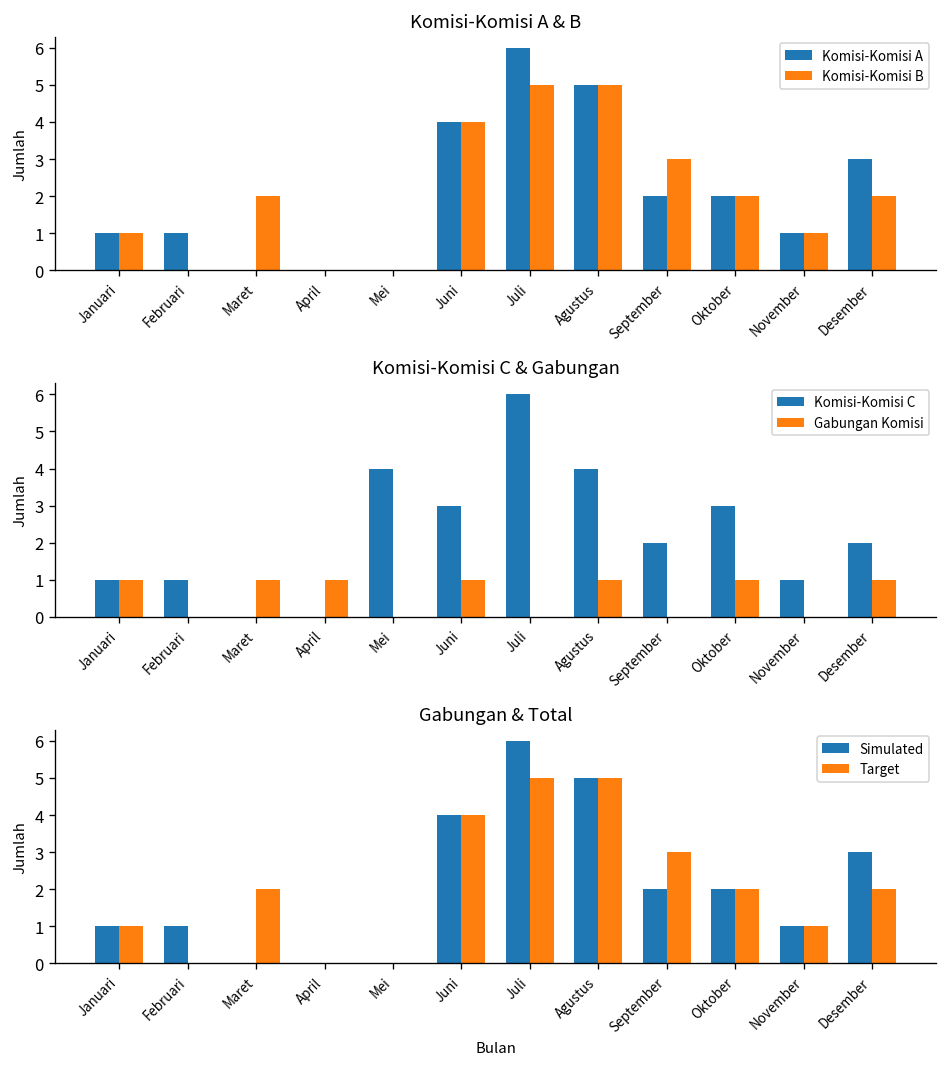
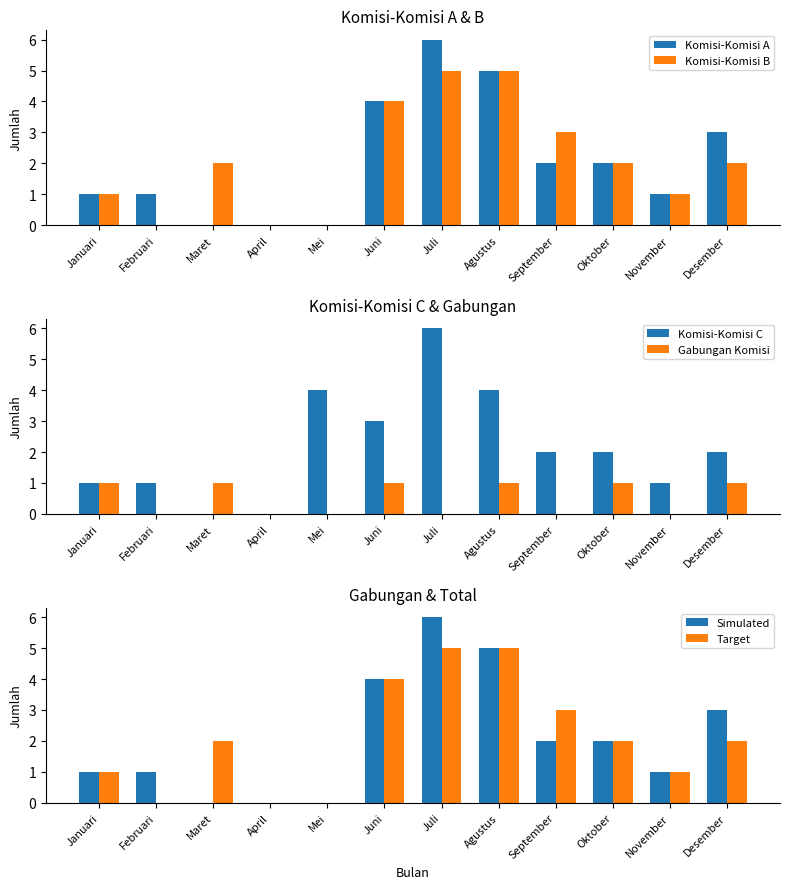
  {
    "Komisi-Komisi A & B": {
      "Komisi-Komisi A": {
        "Januari": 1.0,
        "Februari": 1.0,
        "Maret": 0.0,
        "April": 0.0,
        "Mei": 0.0,
        "Juni": 4.0,
        "Juli": 6.0,
        "Agustus": 5.0,
        "September": 2.0,
        "Oktober": 2.0,
        "November": 1.0,
        "Desember": 3.0
      },
      "Komisi-Komisi B": {
        "Januari": 1.0,
        "Februari": 0.0,
        "Maret": 2.0,
        "April": 0.0,
        "Mei": 0.0,
        "Juni": 4.0,
        "Juli": 5.0,
        "Agustus": 5.0,
        "September": 3.0,
        "Oktober": 2.0,
        "November": 1.0,
        "Desember": 2.0
      }
    },
    "Komisi-Komisi C & Gabungan": {
      "Komisi-Komisi C": {
        "Januari": 1,
        "Februari": 1,
        "Maret": 0,
        "April": 0,
        "Mei": 4,
        "Juni": 3,
        "Juli": 6,
        "Agustus": 4,
        "September": 2,
-       "Oktober": 3,
+       "Oktober": 2,
        "November": 1,
        "Desember": 2
      },
      "Gabungan Komisi": {
        "Januari": 1,
        "Februari": 0,
        "Maret": 1,
-       "April": 1,
+       "April": 0,
        "Mei": 0,
        "Juni": 1,
        "Juli": 0,
        "Agustus": 1,
        "September": 0,
        "Oktober": 1,
        "November": 0,
        "Desember": 1
      }
    },
    "Gabungan & Total": {
      "Simulated": {
        "Januari": 1.0,
        "Februari": 1.0,
        "Maret": 0.0,
        "April": 0.0,
        "Mei": 0.0,
        "Juni": 4.0,
        "Juli": 6.0,
        "Agustus": 5.0,
        "September": 2.0,
        "Oktober": 2.0,
        "November": 1.0,
        "Desember": 3.0
      },
      "Target": {
        "Januari": 1.0,
        "Februari": 0.0,
        "Maret": 2.0,
        "April": 0.0,
        "Mei": 0.0,
        "Juni": 4.0,
        "Juli": 5.0,
        "Agustus": 5.0,
        "September": 3.0,
        "Oktober": 2.0,
        "November": 1.0,
        "Desember": 2.0
      }
    }
  }
